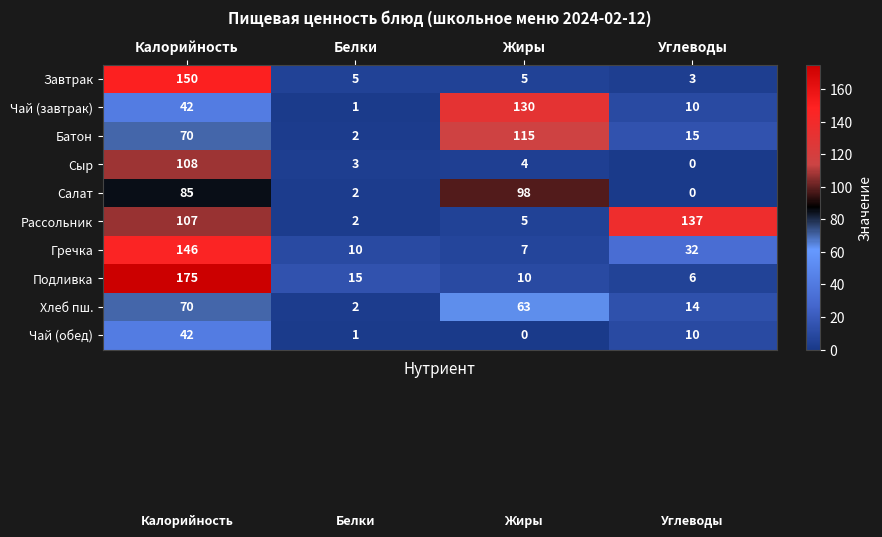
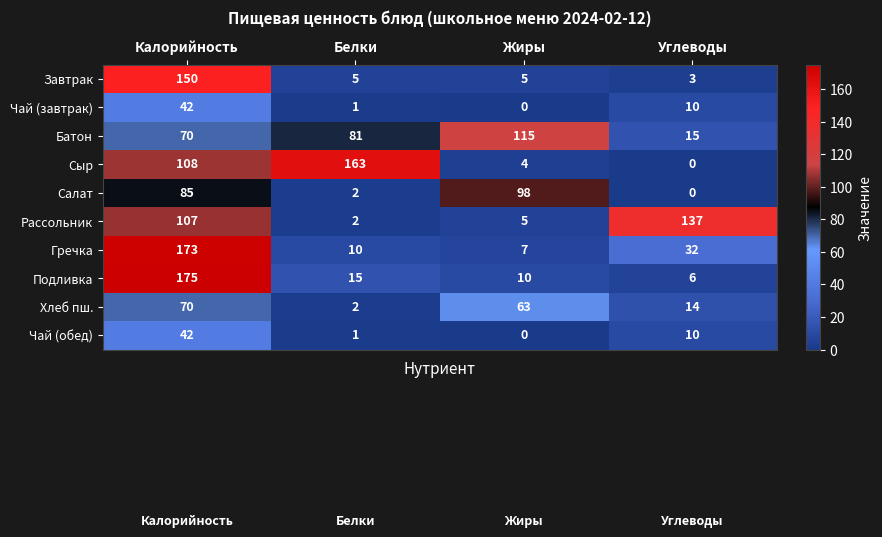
  {
    "Завтрак": {
      "Калорийность": 150,
      "Белки": 5,
      "Жиры": 5,
      "Углеводы": 3
    },
    "Чай (завтрак)": {
      "Калорийность": 42,
      "Белки": 1,
-     "Жиры": 130,
+     "Жиры": 0,
      "Углеводы": 10
    },
    "Батон": {
      "Калорийность": 70,
-     "Белки": 2,
+     "Белки": 81,
      "Жиры": 115,
      "Углеводы": 15
    },
    "Сыр": {
      "Калорийность": 108,
-     "Белки": 3,
+     "Белки": 163,
      "Жиры": 4,
      "Углеводы": 0
    },
    "Салат": {
      "Калорийность": 85,
      "Белки": 2,
      "Жиры": 98,
      "Углеводы": 0
    },
    "Рассольник": {
      "Калорийность": 107,
      "Белки": 2,
      "Жиры": 5,
      "Углеводы": 137
    },
    "Гречка": {
-     "Калорийность": 146,
+     "Калорийность": 173,
      "Белки": 10,
      "Жиры": 7,
      "Углеводы": 32
    },
    "Подливка": {
      "Калорийность": 175,
      "Белки": 15,
      "Жиры": 10,
      "Углеводы": 6
    },
    "Хлеб пш.": {
      "Калорийность": 70,
      "Белки": 2,
      "Жиры": 63,
      "Углеводы": 14
    },
    "Чай (обед)": {
      "Калорийность": 42,
      "Белки": 1,
      "Жиры": 0,
      "Углеводы": 10
    }
  }
